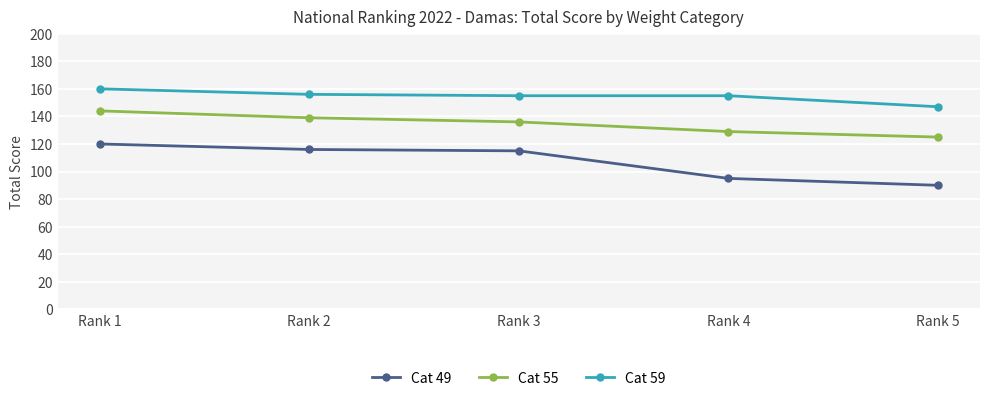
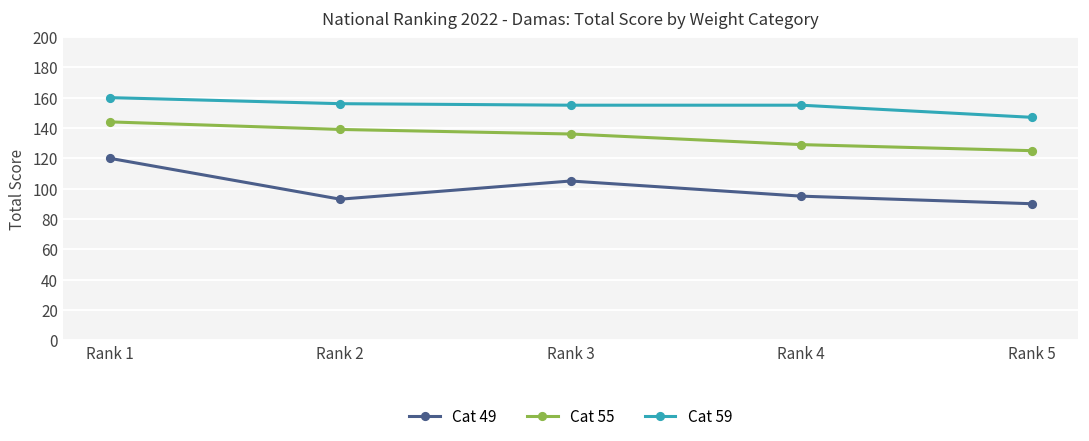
  {
    "Cat 49": {
      "Rank 1": 120,
-     "Rank 2": 116,
-     "Rank 3": 115,
+     "Rank 2": 93,
+     "Rank 3": 105,
      "Rank 4": 95,
      "Rank 5": 90
    },
    "Cat 55": {
      "Rank 1": 144,
      "Rank 2": 139,
      "Rank 3": 136,
      "Rank 4": 129,
      "Rank 5": 125
    },
    "Cat 59": {
      "Rank 1": 160,
      "Rank 2": 156,
      "Rank 3": 155,
      "Rank 4": 155,
      "Rank 5": 147
    }
  }
